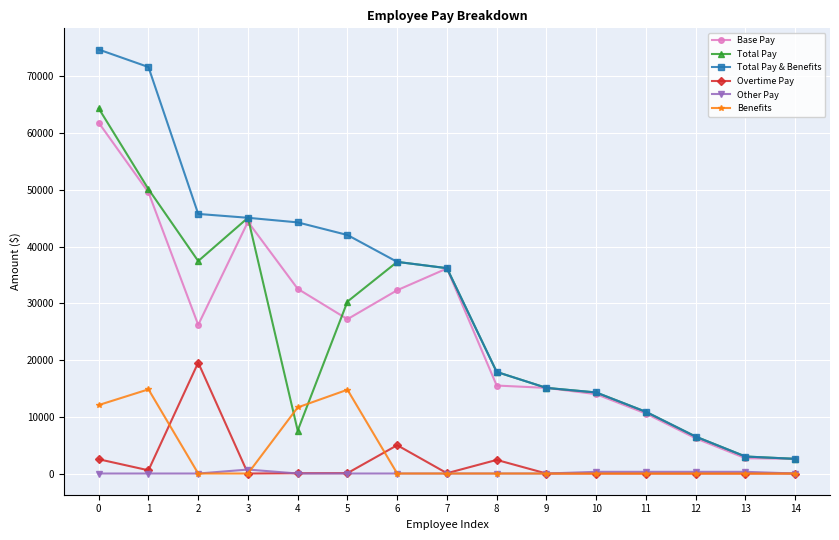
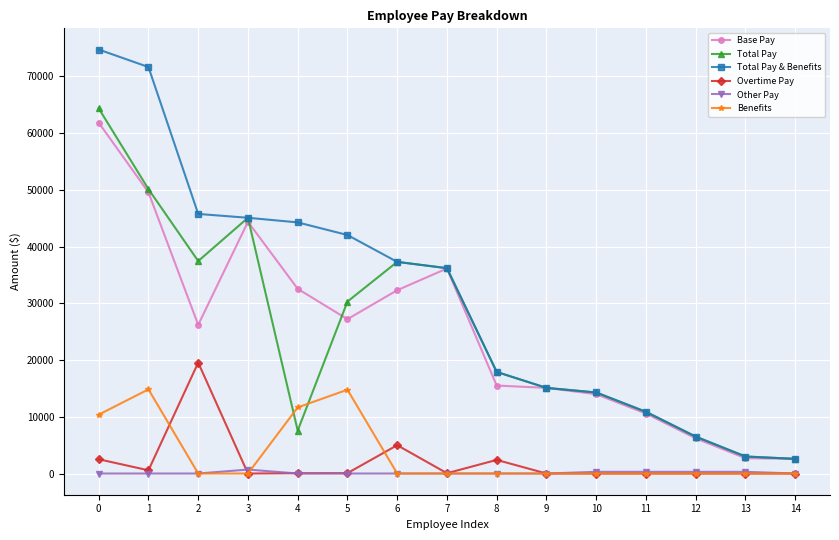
  {
    "Base Pay": {
      "0": 62000,
      "1": 50000,
      "2": 26000,
      "3": 44000,
      "4": 33000,
      "5": 27000,
      "6": 32000,
      "8": 16000
    },
    "Total Pay": {
      "0": 64000,
      "1": 50000,
      "2": 37000,
      "4": 8000,
      "5": 30000
    },
    "Total Pay & Benefits": {
      "0": 75000,
      "1": 72000,
      "2": 46000,
      "4": 44000,
      "5": 42000
    },
    "Overtime Pay": {
      "0": 3000,
      "1": 1000,
      "2": 20000,
      "6": 5000,
      "8": 2000
    },
    "Other Pay": {
      "0": 0,
      "1": 0,
      "3": 1000
    },
    "Benefits": {
-     "0": 12000,
+     "0": 10000,
      "1": 15000,
      "4": 12000,
      "5": 15000
    }
  }
